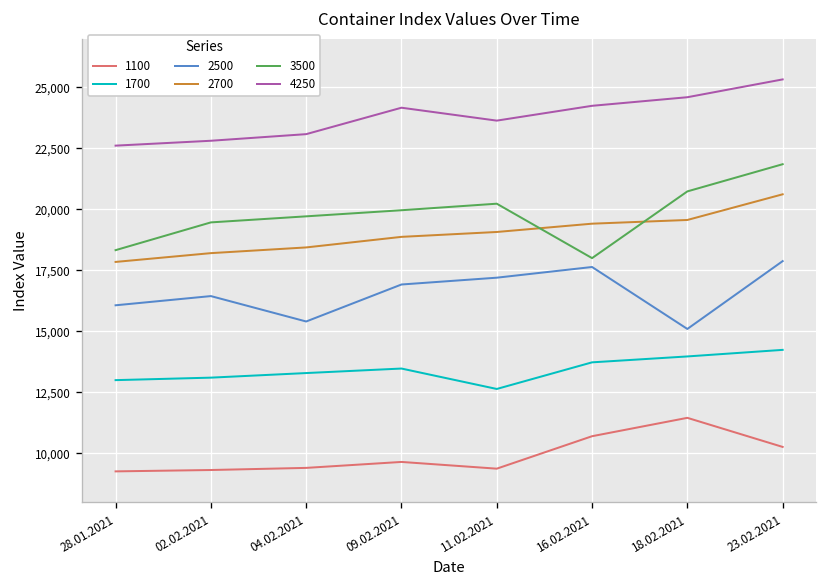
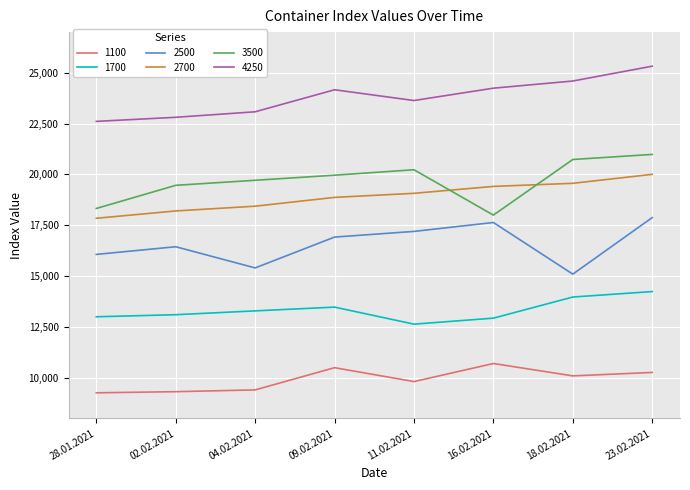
  {
    "1100": {
      "28.01.2021": "9,300",
      "02.02.2021": "9,300",
      "04.02.2021": "9,400",
-     "09.02.2021": "9,700",
-     "11.02.2021": "9,400",
+     "09.02.2021": "10,500",
+     "11.02.2021": "9,800",
      "16.02.2021": "10,700",
-     "18.02.2021": "11,500",
+     "18.02.2021": "10,100",
      "23.02.2021": "10,300"
    },
    "1700": {
      "28.01.2021": "13,000",
      "02.02.2021": "13,100",
      "04.02.2021": "13,300",
      "09.02.2021": "13,500",
      "11.02.2021": "12,600",
-     "16.02.2021": "13,700",
+     "16.02.2021": "12,900",
      "18.02.2021": "14,000",
      "23.02.2021": "14,200"
    },
    "2500": {
      "28.01.2021": "16,100",
      "02.02.2021": "16,400",
      "04.02.2021": "15,400",
      "09.02.2021": "16,900",
      "11.02.2021": "17,200",
      "16.02.2021": "17,600",
      "18.02.2021": "15,100",
      "23.02.2021": "17,900"
    },
    "2700": {
      "28.01.2021": "17,800",
      "02.02.2021": "18,200",
      "04.02.2021": "18,400",
      "09.02.2021": "18,900",
      "11.02.2021": "19,100",
      "16.02.2021": "19,400",
      "18.02.2021": "19,600",
-     "23.02.2021": "20,600"
+     "23.02.2021": "20,000"
    },
    "3500": {
      "28.01.2021": "18,300",
      "02.02.2021": "19,500",
      "04.02.2021": "19,700",
      "09.02.2021": "20,000",
      "11.02.2021": "20,200",
      "16.02.2021": "18,000",
      "18.02.2021": "20,700",
-     "23.02.2021": "21,900"
+     "23.02.2021": "21,000"
    },
    "4250": {
      "28.01.2021": "22,600",
      "02.02.2021": "22,800",
      "04.02.2021": "23,100",
      "09.02.2021": "24,200",
      "11.02.2021": "23,600",
      "16.02.2021": "24,200",
      "18.02.2021": "24,600",
      "23.02.2021": "25,300"
    }
  }
